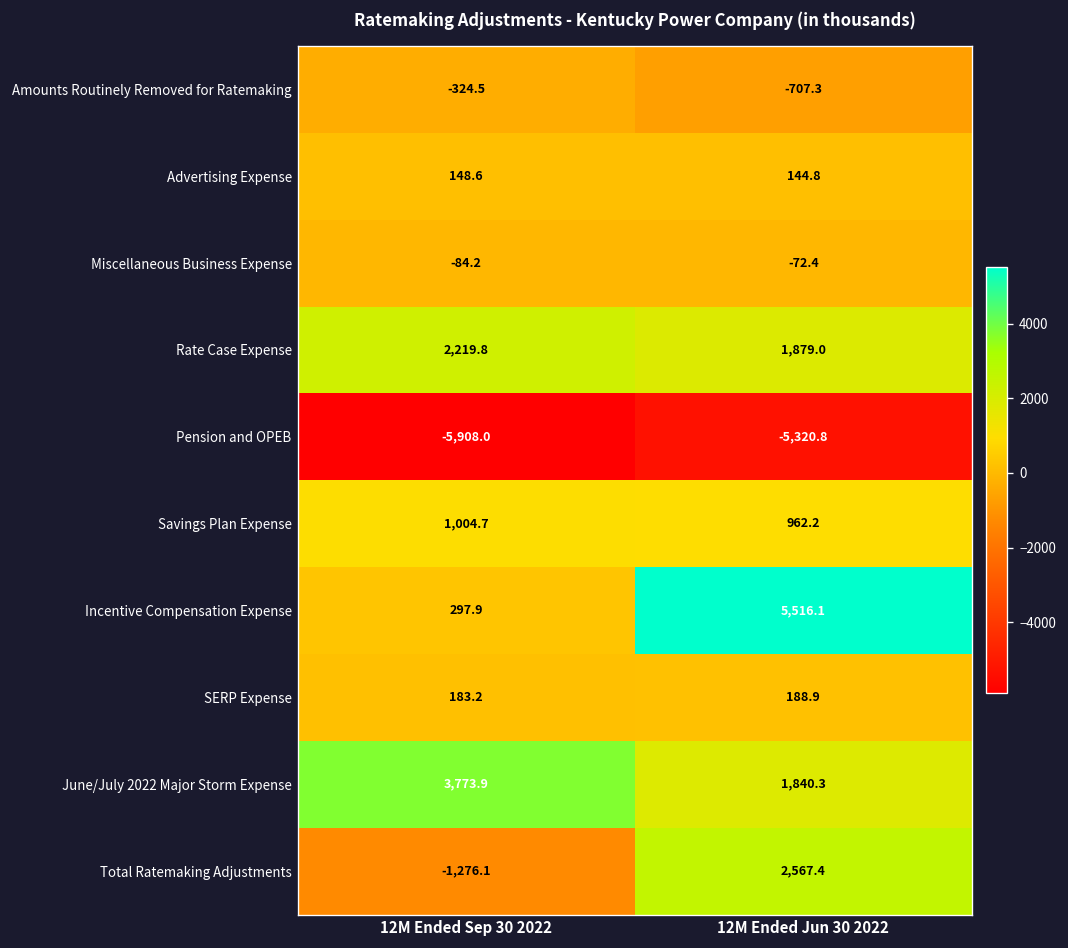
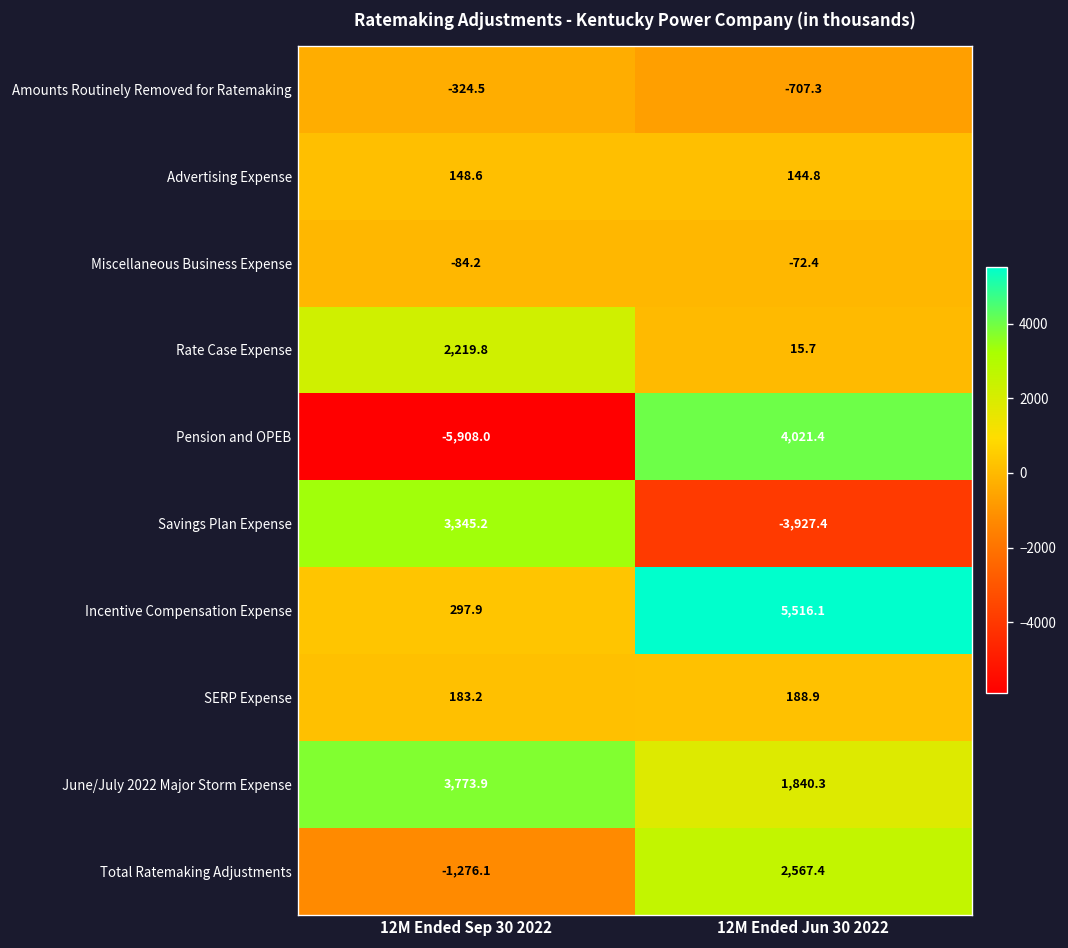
  {
    "Amounts Routinely Removed for Ratemaking": {
      "12M Ended Sep 30 2022": "-324.5",
      "12M Ended Jun 30 2022": "-707.3"
    },
    "Advertising Expense": {
      "12M Ended Sep 30 2022": "148.6",
      "12M Ended Jun 30 2022": "144.8"
    },
    "Miscellaneous Business Expense": {
      "12M Ended Sep 30 2022": "-84.2",
      "12M Ended Jun 30 2022": "-72.4"
    },
    "Rate Case Expense": {
      "12M Ended Sep 30 2022": "2,219.8",
-     "12M Ended Jun 30 2022": "1,879.0"
+     "12M Ended Jun 30 2022": "15.7"
    },
    "Pension and OPEB": {
      "12M Ended Sep 30 2022": "-5,908.0",
-     "12M Ended Jun 30 2022": "-5,320.8"
+     "12M Ended Jun 30 2022": "4,021.4"
    },
    "Savings Plan Expense": {
-     "12M Ended Sep 30 2022": "1,004.7",
-     "12M Ended Jun 30 2022": "962.2"
+     "12M Ended Sep 30 2022": "3,345.2",
+     "12M Ended Jun 30 2022": "-3,927.4"
    },
    "Incentive Compensation Expense": {
      "12M Ended Sep 30 2022": "297.9",
      "12M Ended Jun 30 2022": "5,516.1"
    },
    "SERP Expense": {
      "12M Ended Sep 30 2022": "183.2",
      "12M Ended Jun 30 2022": "188.9"
    },
    "June/July 2022 Major Storm Expense": {
      "12M Ended Sep 30 2022": "3,773.9",
      "12M Ended Jun 30 2022": "1,840.3"
    },
    "Total Ratemaking Adjustments": {
      "12M Ended Sep 30 2022": "-1,276.1",
      "12M Ended Jun 30 2022": "2,567.4"
    }
  }
